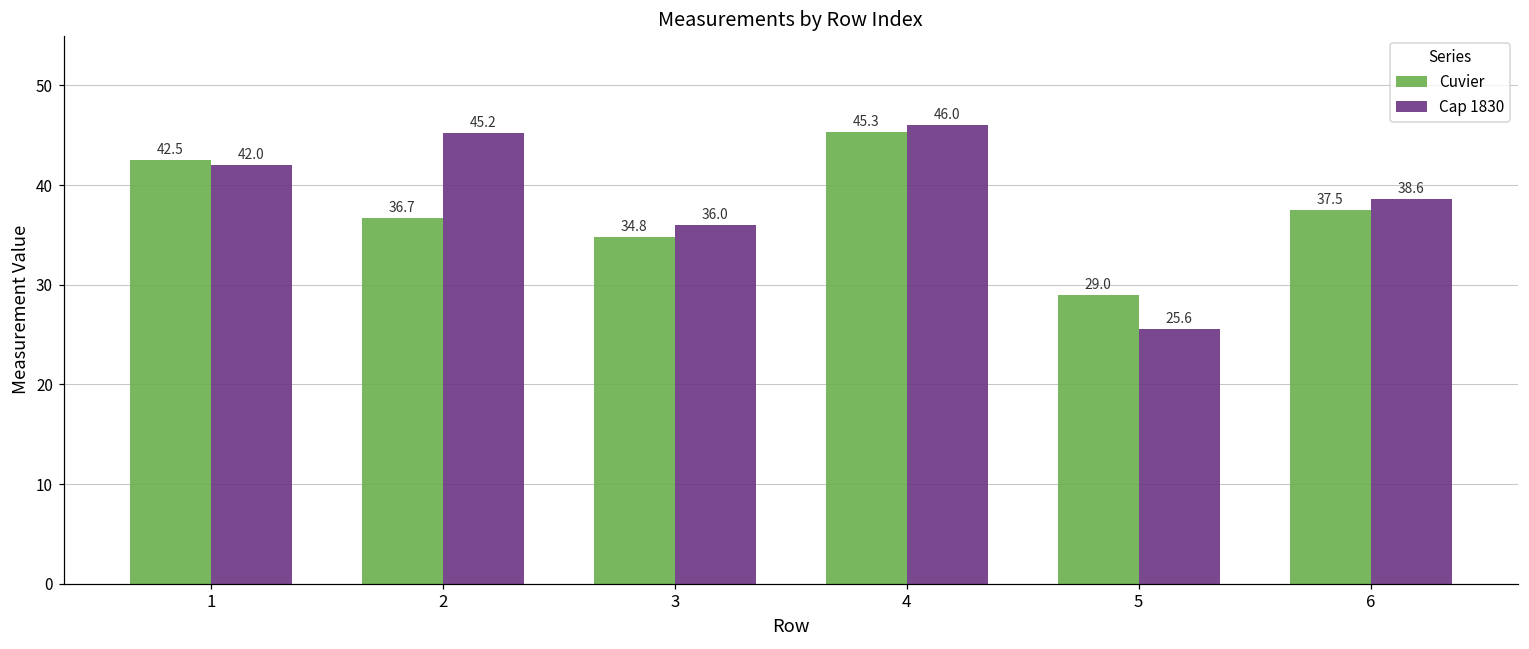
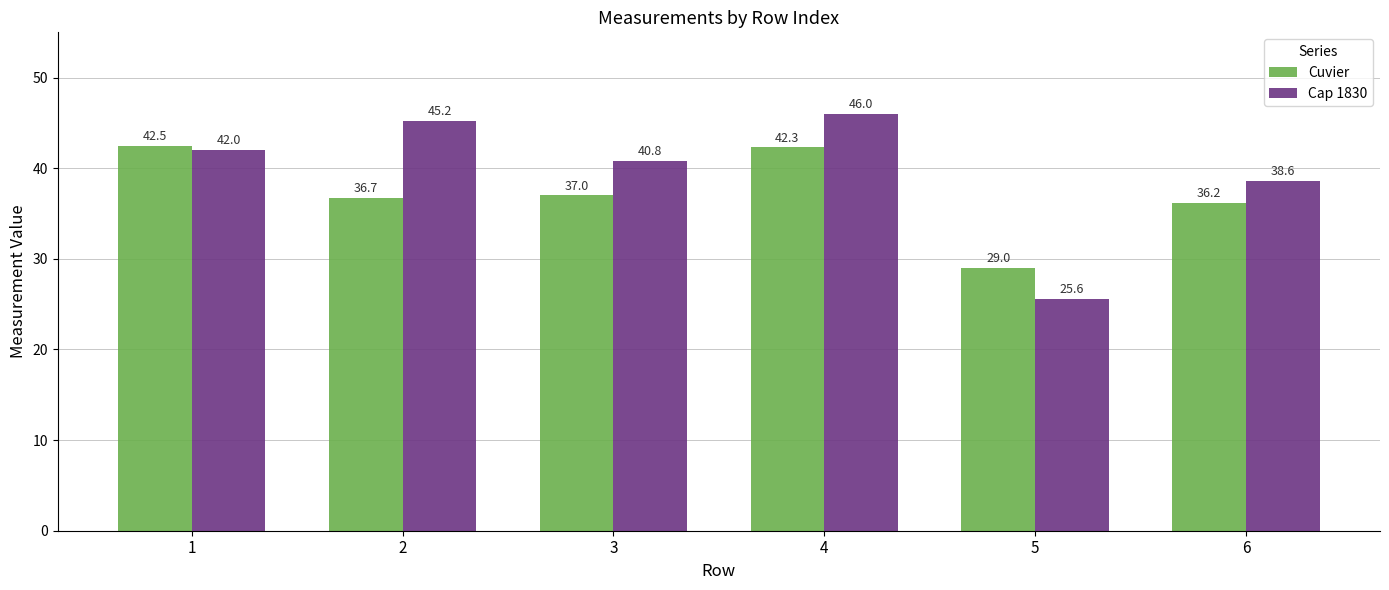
  {
    "Cuvier": {
      "1": 42.5,
      "2": 36.7,
-     "3": 34.8,
-     "4": 45.3,
+     "3": 37.0,
+     "4": 42.3,
      "5": 29.0,
-     "6": 37.5
+     "6": 36.2
    },
    "Cap 1830": {
      "1": 42.0,
      "2": 45.2,
-     "3": 36.0,
+     "3": 40.8,
      "4": 46.0,
      "5": 25.6,
      "6": 38.6
    }
  }
